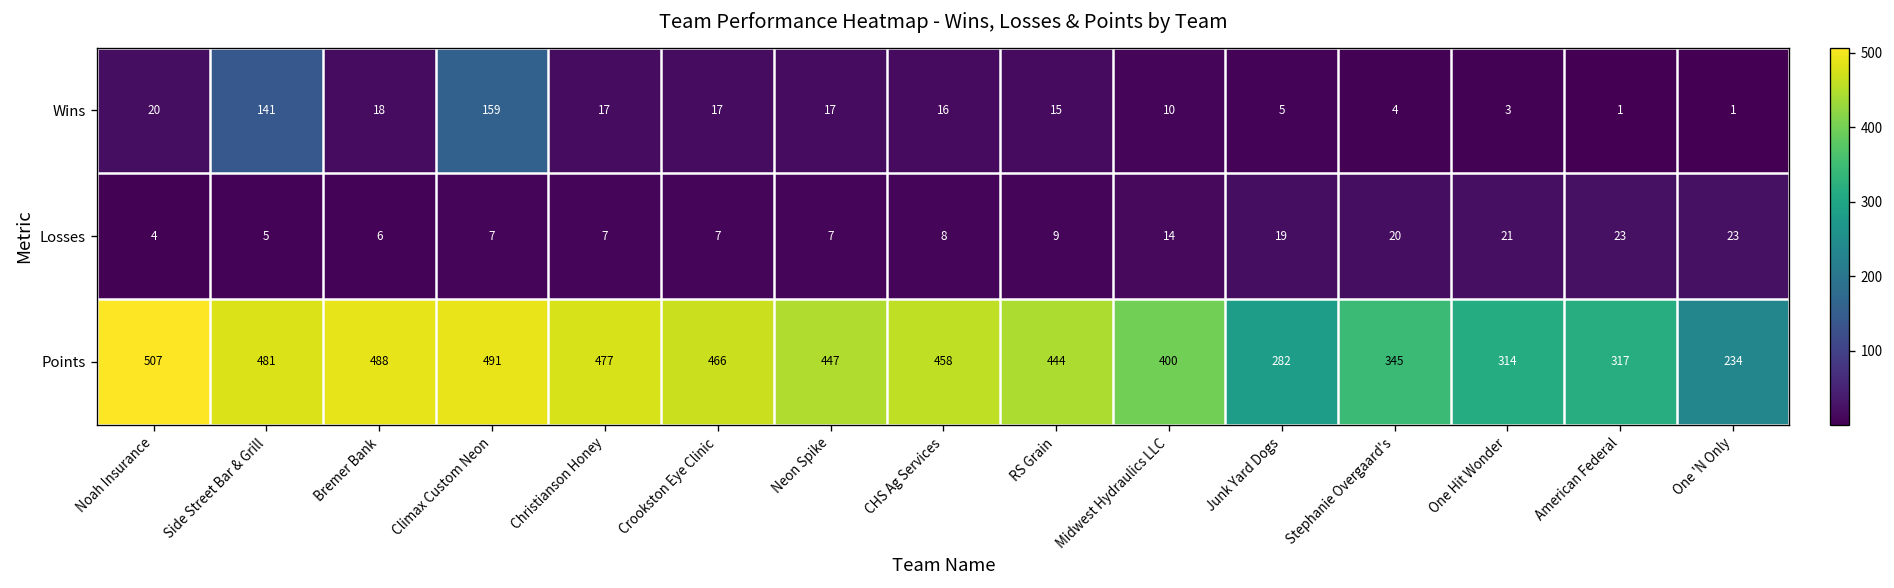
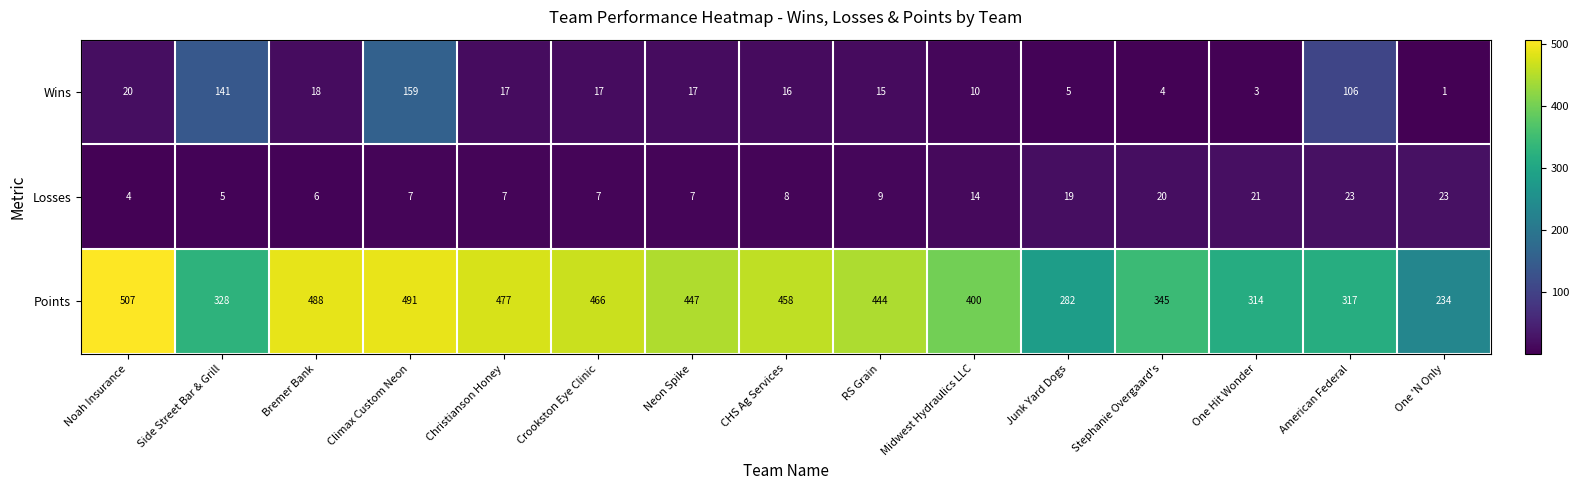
  {
    "Wins": {
      "Noah Insurance": 20,
      "Side Street Bar & Grill": 141,
      "Bremer Bank": 18,
      "Climax Custom Neon": 159,
      "Christianson Honey": 17,
      "Crookston Eye Clinic": 17,
      "Neon Spike": 17,
      "CHS Ag Services": 16,
      "RS Grain": 15,
      "Midwest Hydraulics LLC": 10,
      "Junk Yard Dogs": 5,
      "Stephanie Overgaard's": 4,
      "One Hit Wonder": 3,
-     "American Federal": 1,
+     "American Federal": 106,
      "One 'N Only": 1
    },
    "Losses": {
      "Noah Insurance": 4,
      "Side Street Bar & Grill": 5,
      "Bremer Bank": 6,
      "Climax Custom Neon": 7,
      "Christianson Honey": 7,
      "Crookston Eye Clinic": 7,
      "Neon Spike": 7,
      "CHS Ag Services": 8,
      "RS Grain": 9,
      "Midwest Hydraulics LLC": 14,
      "Junk Yard Dogs": 19,
      "Stephanie Overgaard's": 20,
      "One Hit Wonder": 21,
      "American Federal": 23,
      "One 'N Only": 23
    },
    "Points": {
      "Noah Insurance": 507,
-     "Side Street Bar & Grill": 481,
+     "Side Street Bar & Grill": 328,
      "Bremer Bank": 488,
      "Climax Custom Neon": 491,
      "Christianson Honey": 477,
      "Crookston Eye Clinic": 466,
      "Neon Spike": 447,
      "CHS Ag Services": 458,
      "RS Grain": 444,
      "Midwest Hydraulics LLC": 400,
      "Junk Yard Dogs": 282,
      "Stephanie Overgaard's": 345,
      "One Hit Wonder": 314,
      "American Federal": 317,
      "One 'N Only": 234
    }
  }
